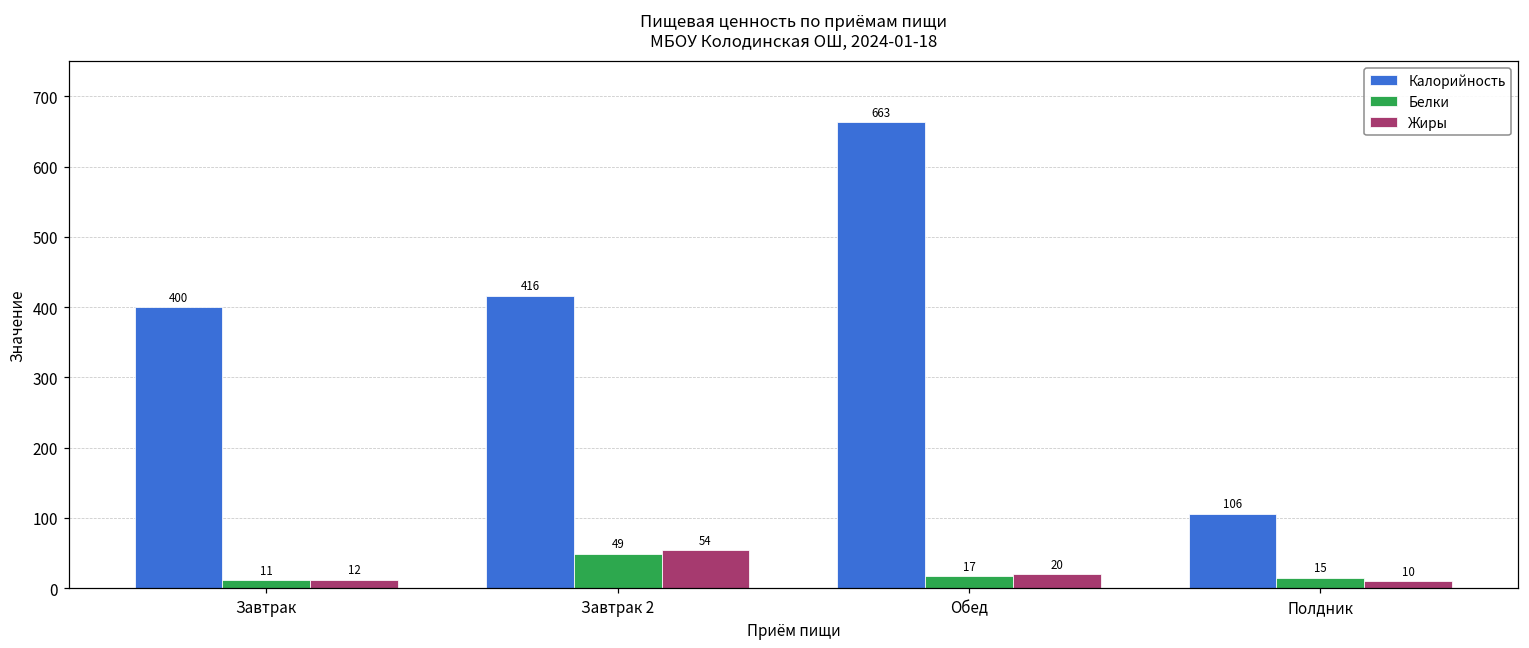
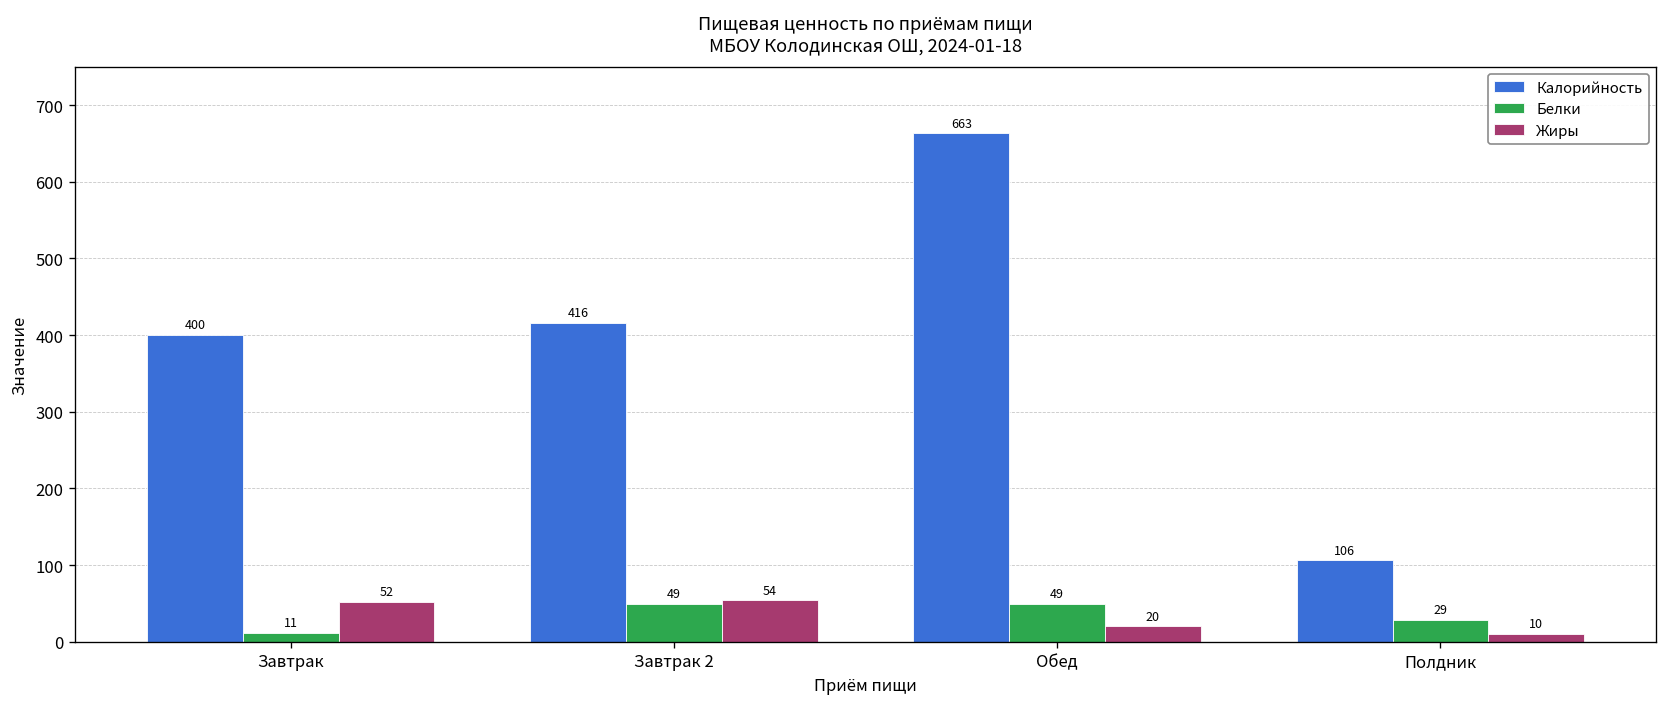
  {
    "Калорийность": {
      "Завтрак": 400,
      "Завтрак 2": 416,
      "Обед": 663,
      "Полдник": 106
    },
    "Белки": {
      "Завтрак": 11,
      "Завтрак 2": 49,
-     "Обед": 17,
-     "Полдник": 15
+     "Обед": 49,
+     "Полдник": 29
    },
    "Жиры": {
-     "Завтрак": 12,
+     "Завтрак": 52,
      "Завтрак 2": 54,
      "Обед": 20,
      "Полдник": 10
    }
  }
